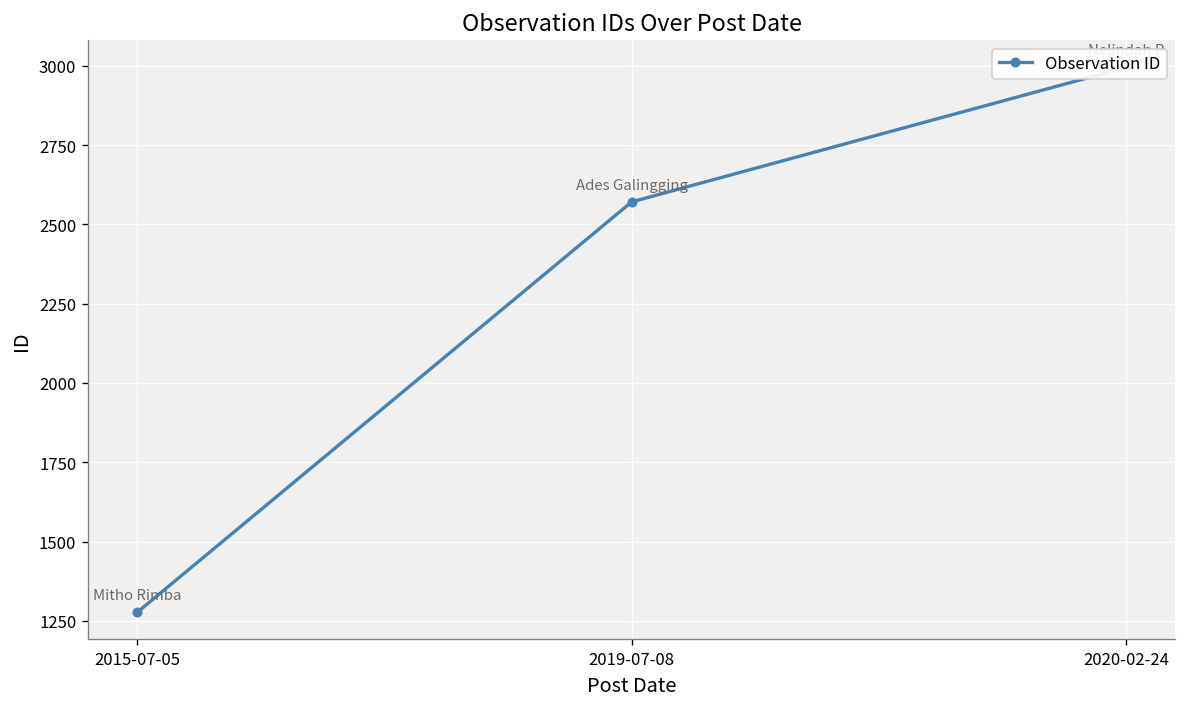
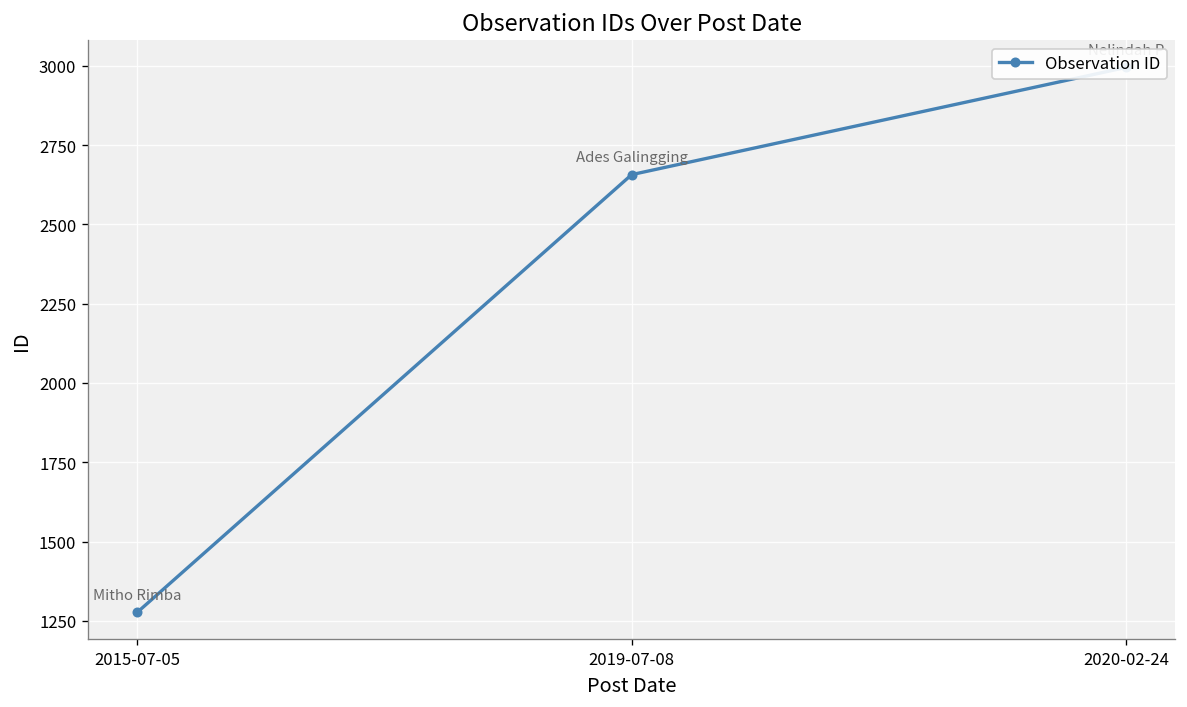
  {
    "2015-07-05": 1280,
-   "2019-07-08": 2570
+   "2019-07-08": 2660
  }
